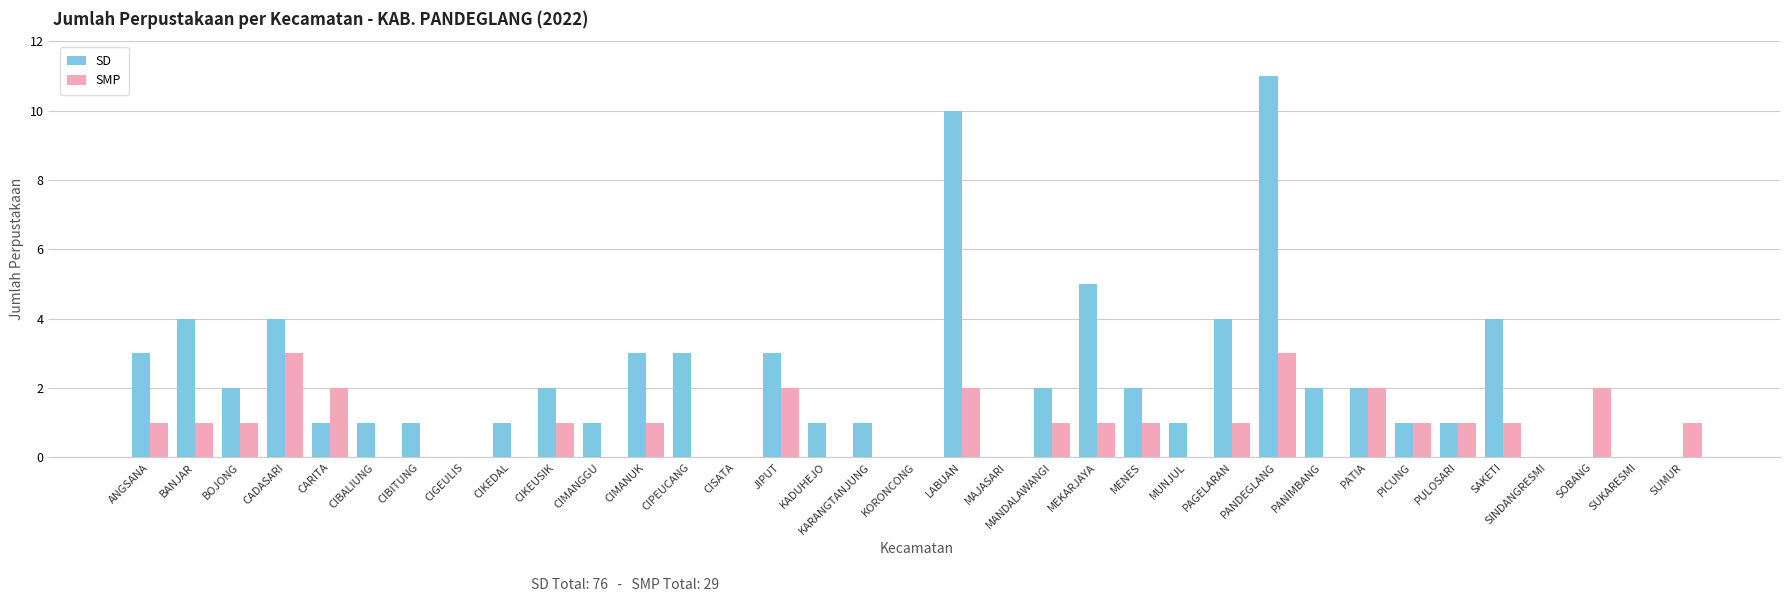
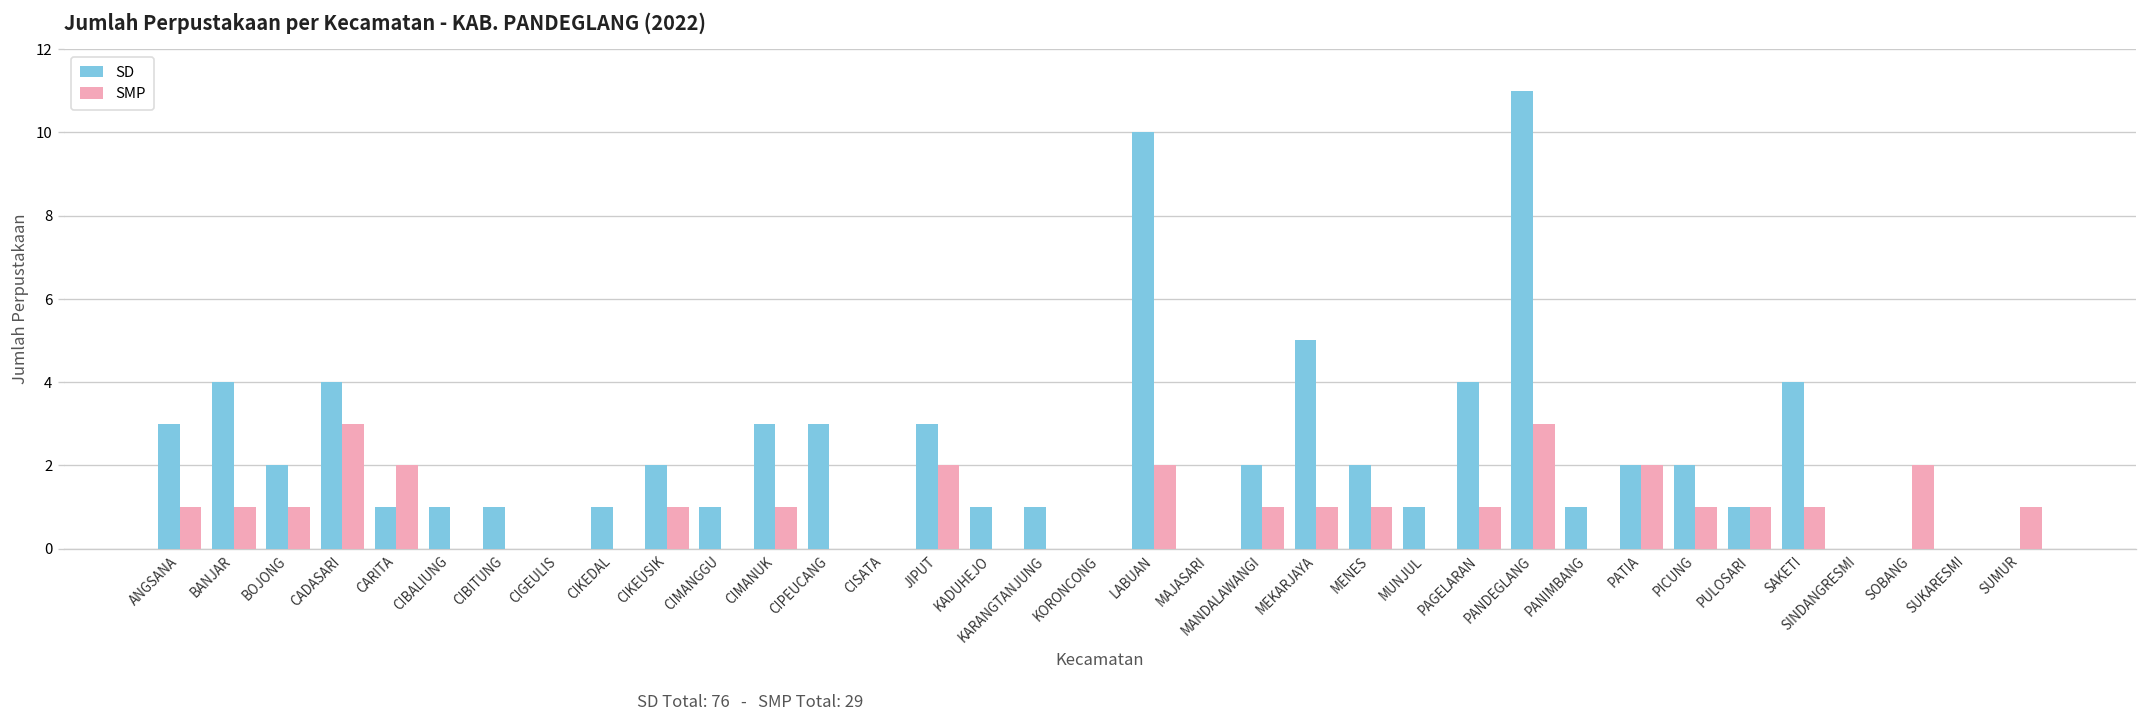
  {
    "SD": {
      "ANGSANA": 3,
      "BANJAR": 4,
      "BOJONG": 2,
      "CADASARI": 4,
      "CARITA": 1,
      "CIBALIUNG": 1,
      "CIBITUNG": 1,
      "CIGEULIS": 0,
      "CIKEDAL": 1,
      "CIKEUSIK": 2,
      "CIMANGGU": 1,
      "CIMANUK": 3,
      "CIPEUCANG": 3,
      "CISATA": 0,
      "JIPUT": 3,
      "KADUHEJO": 1,
      "KARANGTANJUNG": 1,
      "KORONCONG": 0,
      "LABUAN": 10,
      "MAJASARI": 0,
      "MANDALAWANGI": 2,
      "MEKARJAYA": 5,
      "MENES": 2,
      "MUNJUL": 1,
      "PAGELARAN": 4,
      "PANDEGLANG": 11,
-     "PANIMBANG": 2,
+     "PANIMBANG": 1,
      "PATIA": 2,
-     "PICUNG": 1,
+     "PICUNG": 2,
      "PULOSARI": 1,
      "SAKETI": 4,
      "SINDANGRESMI": 0,
      "SOBANG": 0,
      "SUKARESMI": 0,
      "SUMUR": 0
    },
    "SMP": {
      "ANGSANA": 1,
      "BANJAR": 1,
      "BOJONG": 1,
      "CADASARI": 3,
      "CARITA": 2,
      "CIBALIUNG": 0,
      "CIBITUNG": 0,
      "CIGEULIS": 0,
      "CIKEDAL": 0,
      "CIKEUSIK": 1,
      "CIMANGGU": 0,
      "CIMANUK": 1,
      "CIPEUCANG": 0,
      "CISATA": 0,
      "JIPUT": 2,
      "KADUHEJO": 0,
      "KARANGTANJUNG": 0,
      "KORONCONG": 0,
      "LABUAN": 2,
      "MAJASARI": 0,
      "MANDALAWANGI": 1,
      "MEKARJAYA": 1,
      "MENES": 1,
      "MUNJUL": 0,
      "PAGELARAN": 1,
      "PANDEGLANG": 3,
      "PANIMBANG": 0,
      "PATIA": 2,
      "PICUNG": 1,
      "PULOSARI": 1,
      "SAKETI": 1,
      "SINDANGRESMI": 0,
      "SOBANG": 2,
      "SUKARESMI": 0,
      "SUMUR": 1
    }
  }
